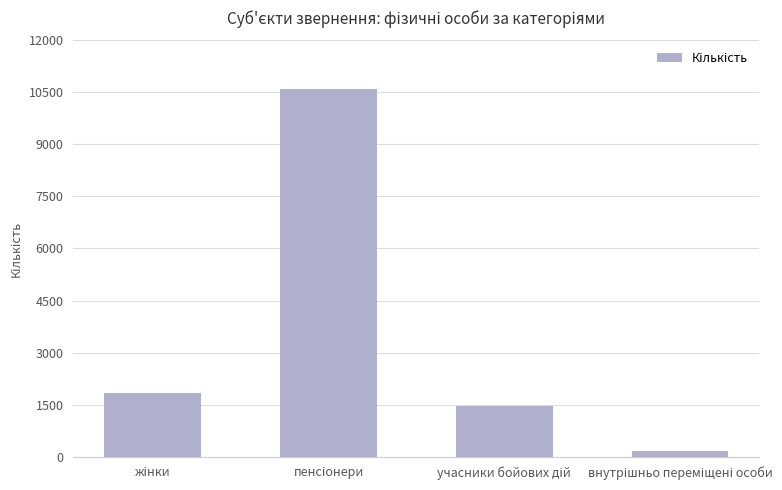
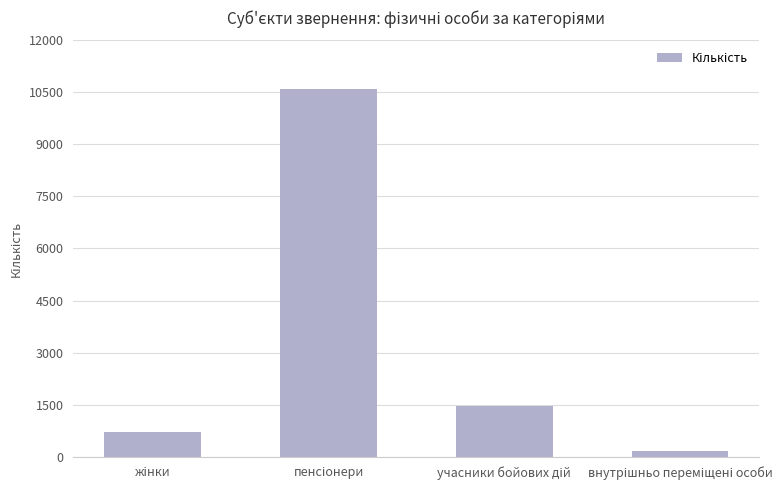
  {
-   "жінки": 1800,
+   "жінки": 700,
    "пенсіонери": 10600,
    "учасники бойових дій": 1500,
    "внутрішньо переміщені особи": 200
  }
